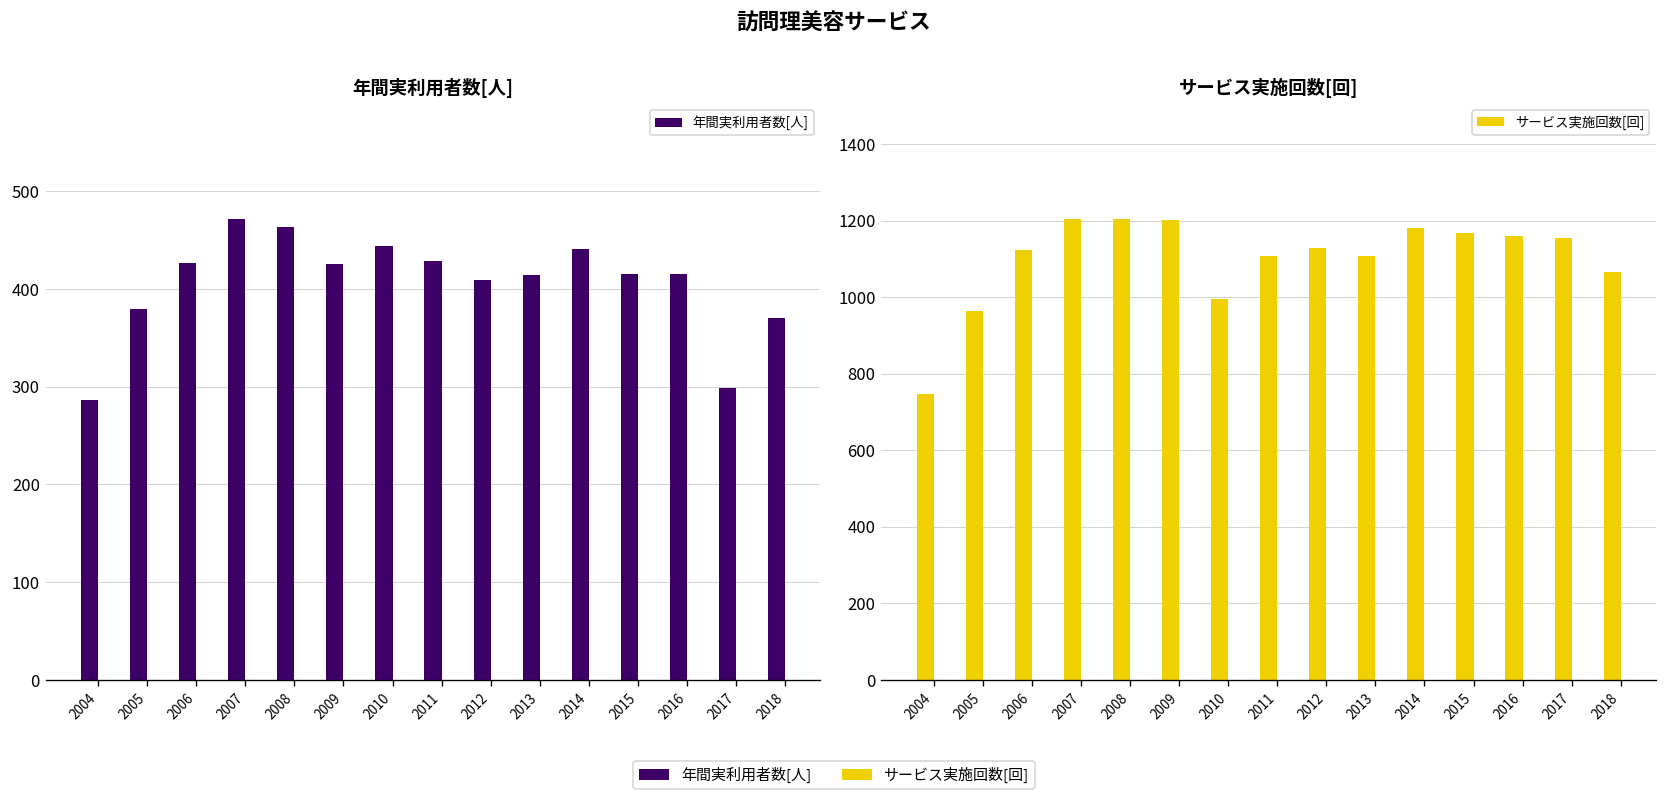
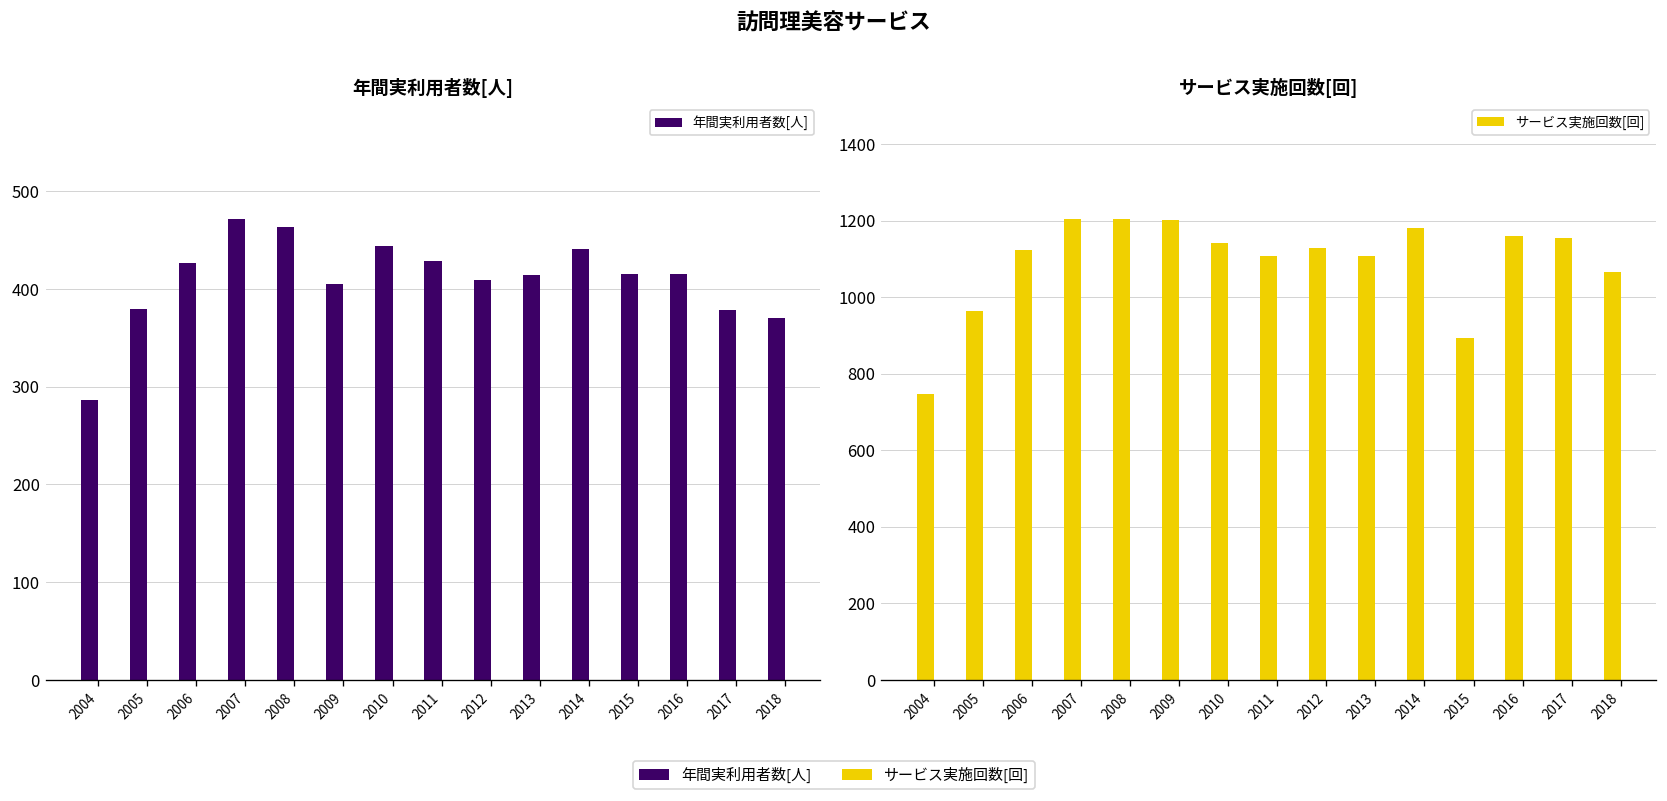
  {
    "年間実利用者数[人]": {
      "2004": 290,
      "2005": 380,
      "2006": 430,
      "2007": 470,
      "2008": 460,
-     "2009": 430,
+     "2009": 410,
      "2010": 440,
      "2011": 430,
      "2012": 410,
      "2013": 410,
      "2014": 440,
      "2015": 420,
      "2016": 420,
-     "2017": 300,
+     "2017": 380,
      "2018": 370
    },
    "サービス実施回数[回]": {
      "2004": 750,
      "2005": 960,
      "2006": 1120,
      "2007": 1210,
      "2008": 1200,
      "2009": 1200,
-     "2010": 990,
+     "2010": 1140,
      "2011": 1110,
      "2012": 1130,
      "2013": 1110,
      "2014": 1180,
-     "2015": 1170,
+     "2015": 890,
      "2016": 1160,
      "2017": 1150,
      "2018": 1070
    }
  }
